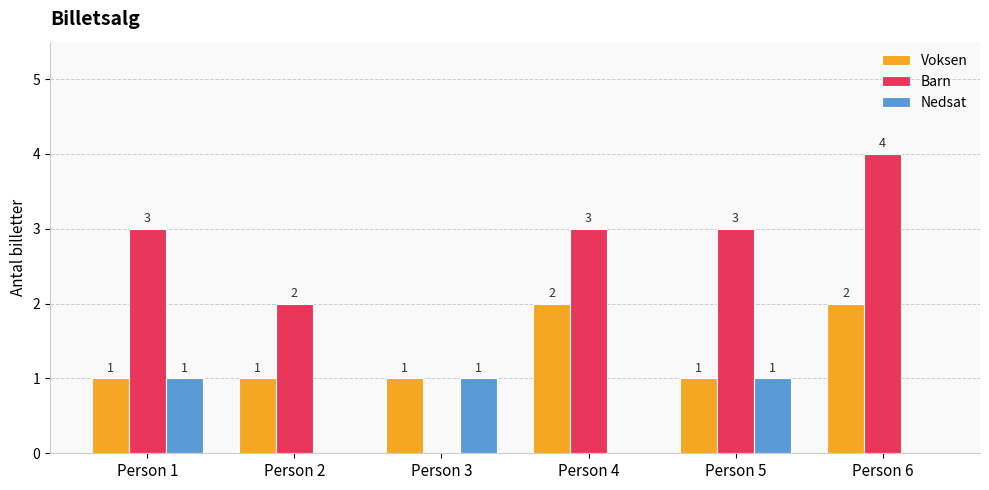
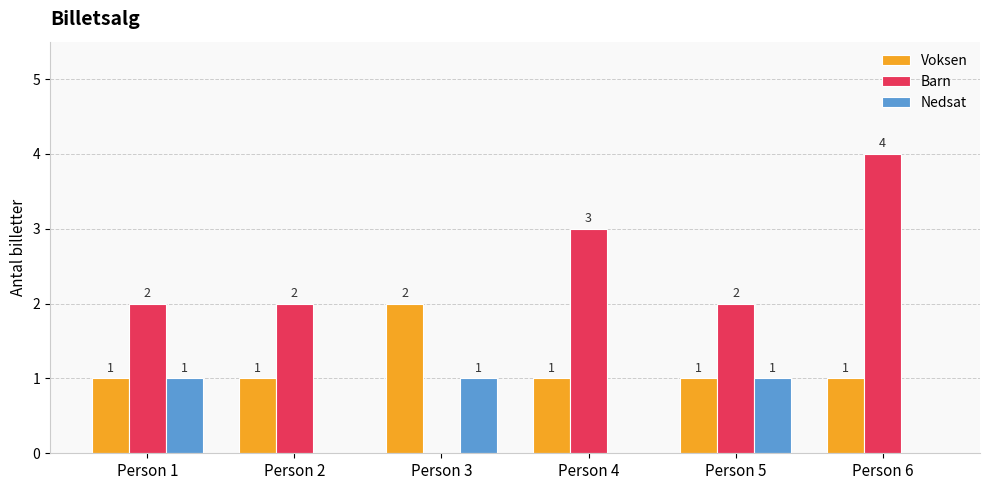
  {
    "Voksen": {
      "Person 1": 1,
      "Person 2": 1,
-     "Person 3": 1,
-     "Person 4": 2,
+     "Person 3": 2,
+     "Person 4": 1,
      "Person 5": 1,
-     "Person 6": 2
+     "Person 6": 1
    },
    "Barn": {
-     "Person 1": 3,
+     "Person 1": 2,
      "Person 2": 2,
      "Person 4": 3,
-     "Person 5": 3,
+     "Person 5": 2,
      "Person 6": 4
    },
    "Nedsat": {
      "Person 1": 1,
      "Person 3": 1,
      "Person 5": 1
    }
  }
